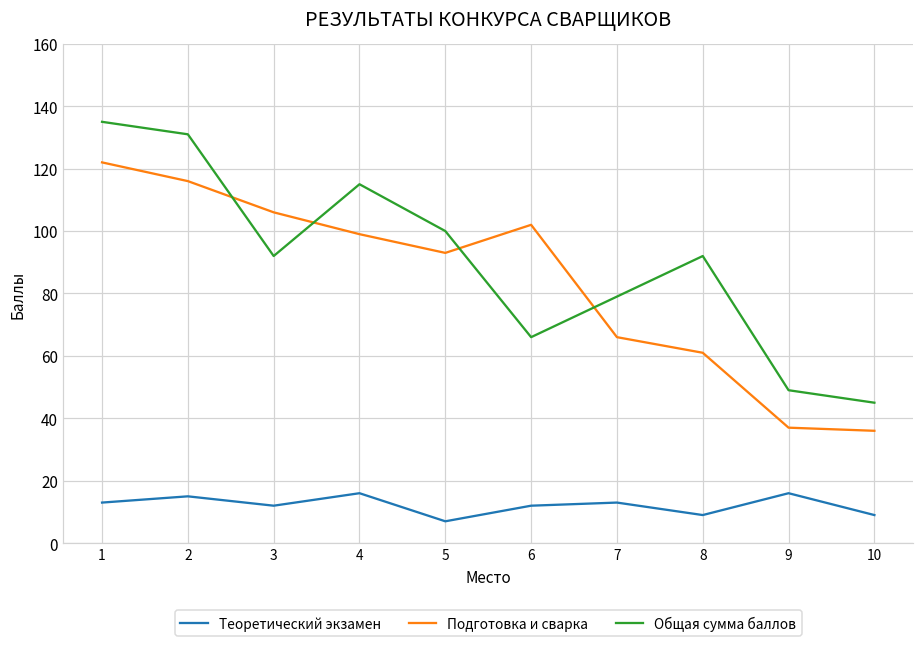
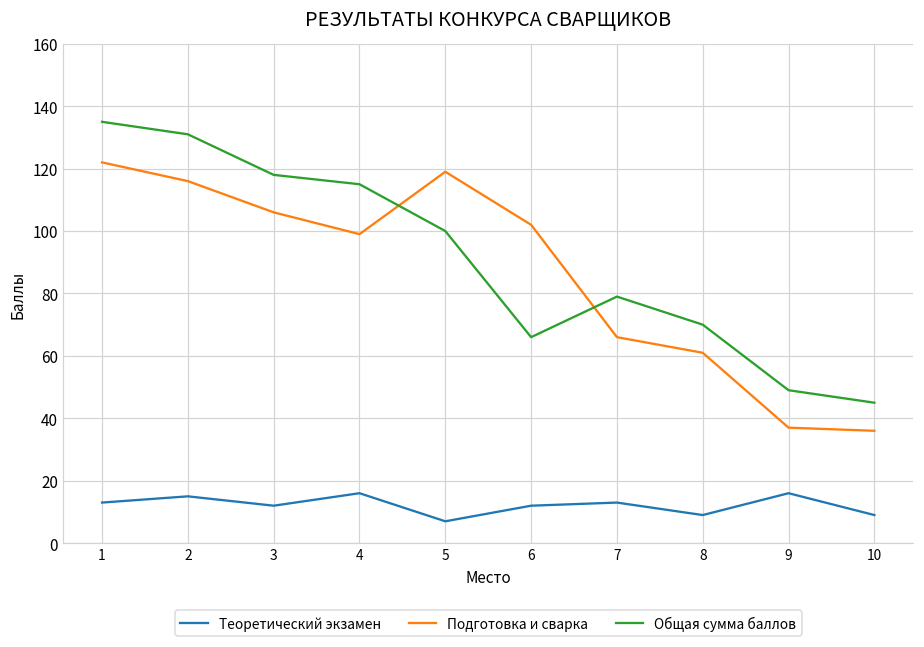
  {
    "Теоретический экзамен": {
      "1": 13,
      "2": 15,
      "3": 12,
      "4": 16,
      "5": 7,
      "6": 12,
      "7": 13,
      "8": 9,
      "9": 16,
      "10": 9
    },
    "Подготовка и сварка": {
      "1": 122,
      "2": 116,
      "3": 106,
      "4": 99,
-     "5": 93,
+     "5": 119,
      "6": 102,
      "7": 66,
      "8": 61,
      "9": 37,
      "10": 36
    },
    "Общая сумма баллов": {
      "1": 135,
      "2": 131,
-     "3": 92,
+     "3": 118,
      "4": 115,
      "5": 100,
      "6": 66,
      "7": 79,
-     "8": 92,
+     "8": 70,
      "9": 49,
      "10": 45
    }
  }
